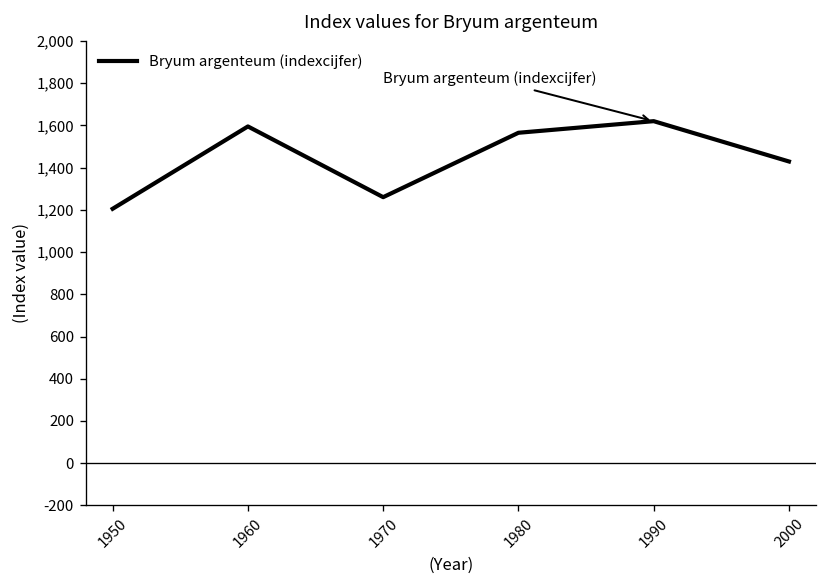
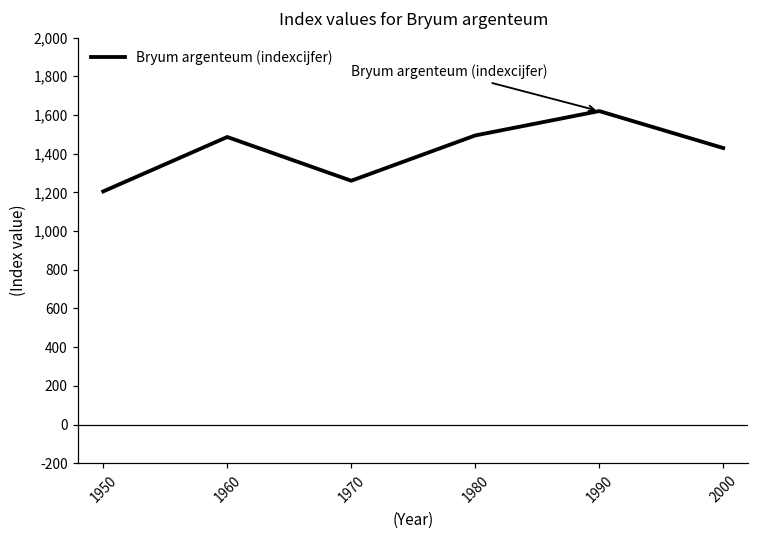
  {
    "1950": "1,210",
-   "1960": "1,600",
+   "1960": "1,490",
    "1970": "1,260",
-   "1980": "1,570",
+   "1980": "1,490",
    "1990": "1,620",
    "2000": "1,430"
  }
